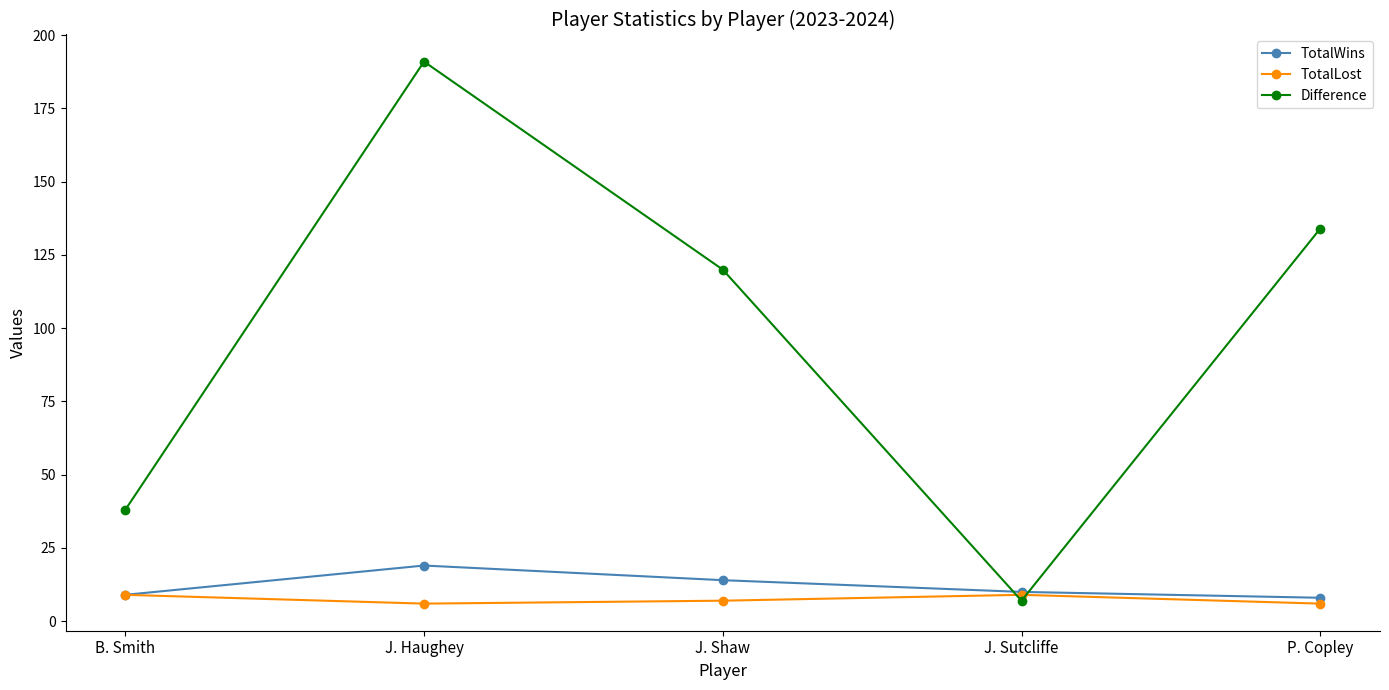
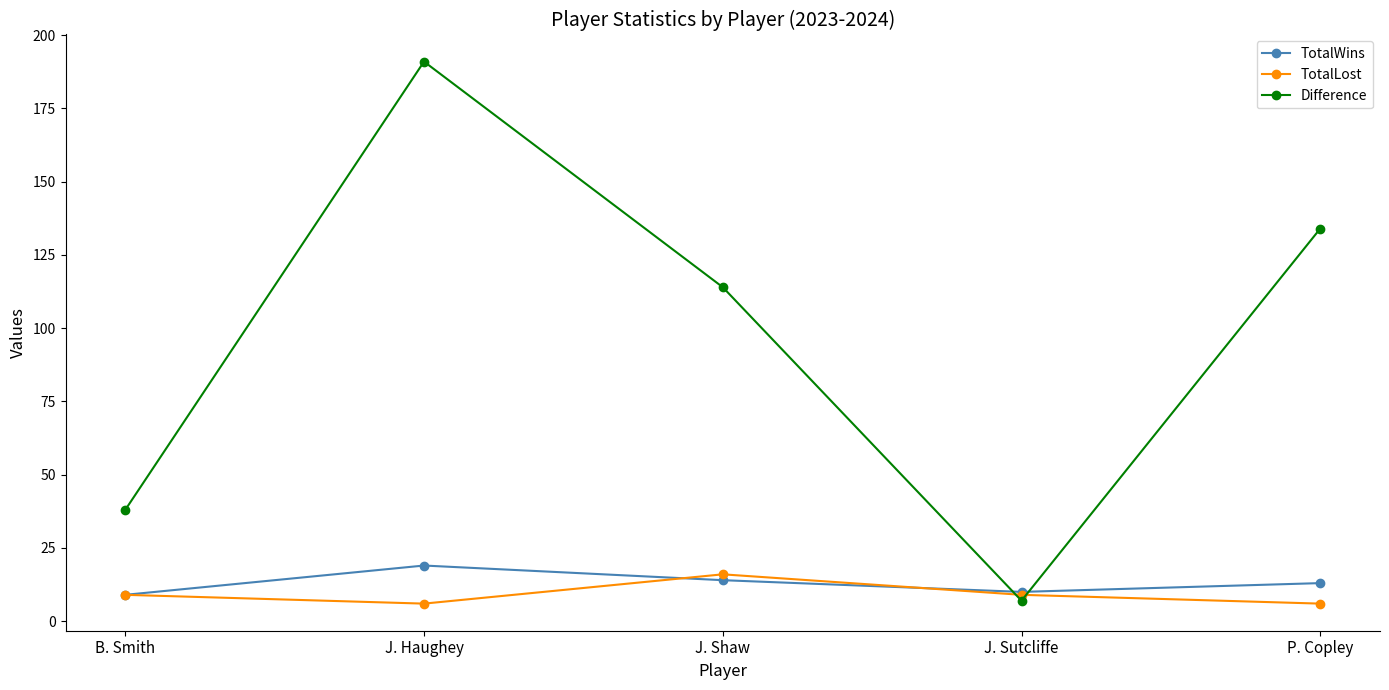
  {
    "TotalWins": {
      "J. Haughey": 19,
      "J. Shaw": 14,
      "J. Sutcliffe": 10,
-     "P. Copley": 8
+     "P. Copley": 13
    },
    "TotalLost": {
      "J. Haughey": 6,
-     "J. Shaw": 7,
+     "J. Shaw": 16,
      "J. Sutcliffe": 9,
      "P. Copley": 6
    },
    "Difference": {
      "B. Smith": 38,
      "J. Haughey": 191,
-     "J. Shaw": 120,
+     "J. Shaw": 114,
      "J. Sutcliffe": 7,
      "P. Copley": 134
    }
  }
